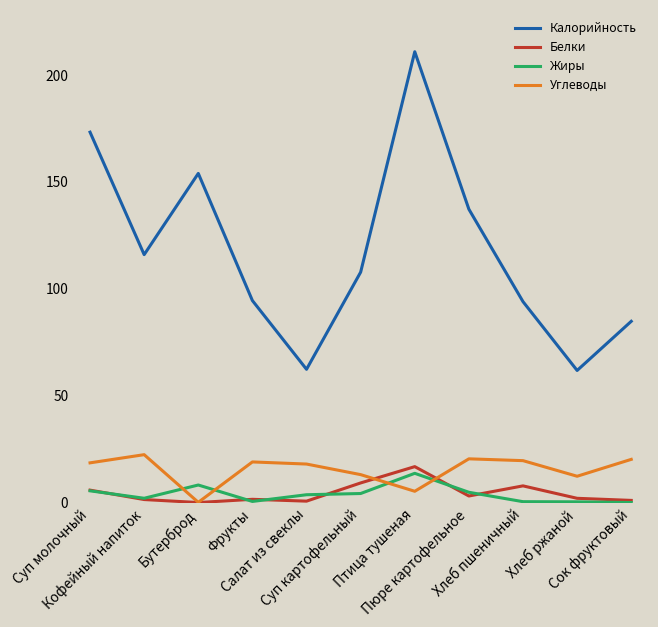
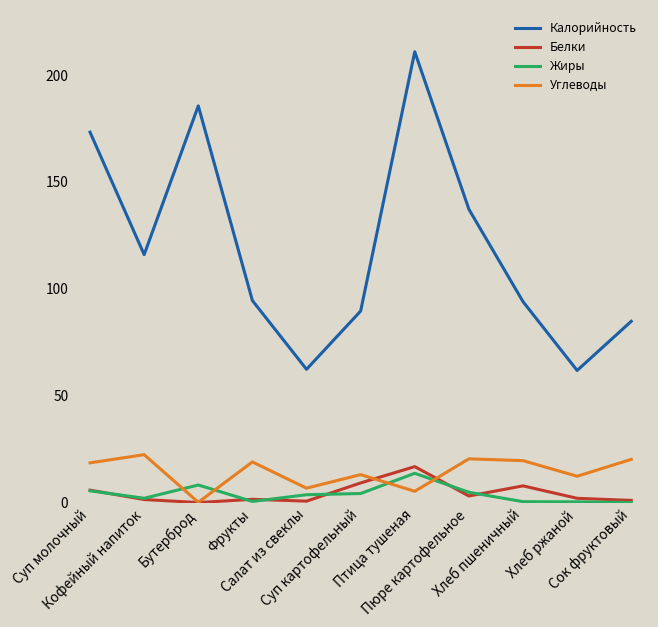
  {
    "Калорийность": {
      "Суп молочный": 173,
      "Кофейный напиток": 116,
-     "Бутерброд": 154,
+     "Бутерброд": 186,
      "Фрукты": 95,
      "Салат из свеклы": 62,
-     "Суп картофельный": 108,
+     "Суп картофельный": 90,
      "Птица тушеная": 211,
      "Пюре картофельное": 137,
      "Хлеб пшеничный": 94,
      "Хлеб ржаной": 62,
      "Сок фруктовый": 85
    },
    "Белки": {
      "Салат из свеклы": 1,
      "Суп картофельный": 9,
      "Птица тушеная": 17,
      "Пюре картофельное": 3,
      "Хлеб пшеничный": 8,
      "Хлеб ржаной": 2
    },
    "Жиры": {
      "Бутерброд": 8,
      "Салат из свеклы": 4,
      "Суп картофельный": 4,
      "Птица тушеная": 14,
      "Пюре картофельное": 5,
      "Хлеб пшеничный": 0,
      "Хлеб ржаной": 0
    },
    "Углеводы": {
      "Суп молочный": 19,
      "Кофейный напиток": 22,
      "Фрукты": 19,
-     "Салат из свеклы": 18,
+     "Салат из свеклы": 7,
      "Суп картофельный": 13,
      "Птица тушеная": 5,
      "Пюре картофельное": 20,
      "Хлеб пшеничный": 20,
      "Хлеб ржаной": 12,
      "Сок фруктовый": 20
    }
  }
